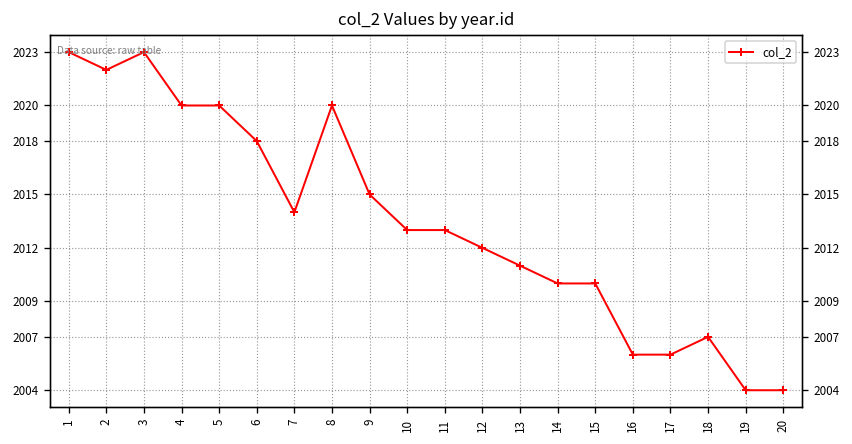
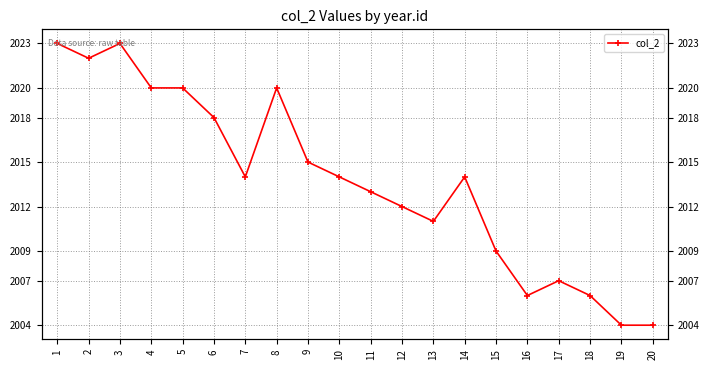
  {
    "1": 2023,
    "2": 2022,
    "3": 2023,
    "4": 2020,
    "5": 2020,
    "6": 2018,
    "7": 2014,
    "8": 2020,
    "9": 2015,
-   "10": 2013,
+   "10": 2014,
    "11": 2013,
    "12": 2012,
    "13": 2011,
-   "14": 2010,
-   "15": 2010,
+   "14": 2014,
+   "15": 2009,
    "16": 2006,
-   "17": 2006,
-   "18": 2007,
+   "17": 2007,
+   "18": 2006,
    "19": 2004,
    "20": 2004
  }
